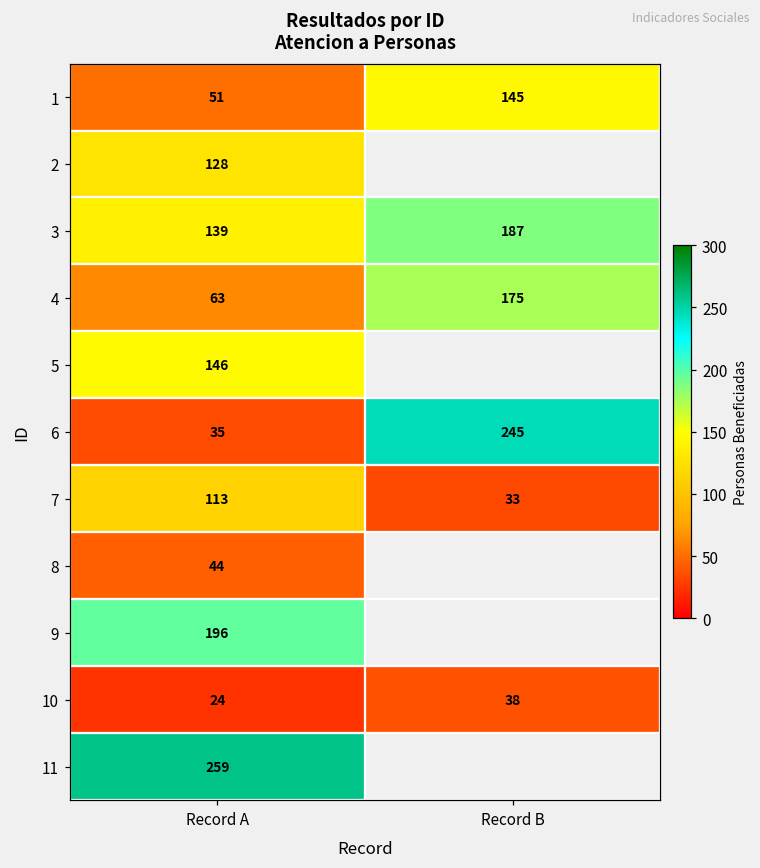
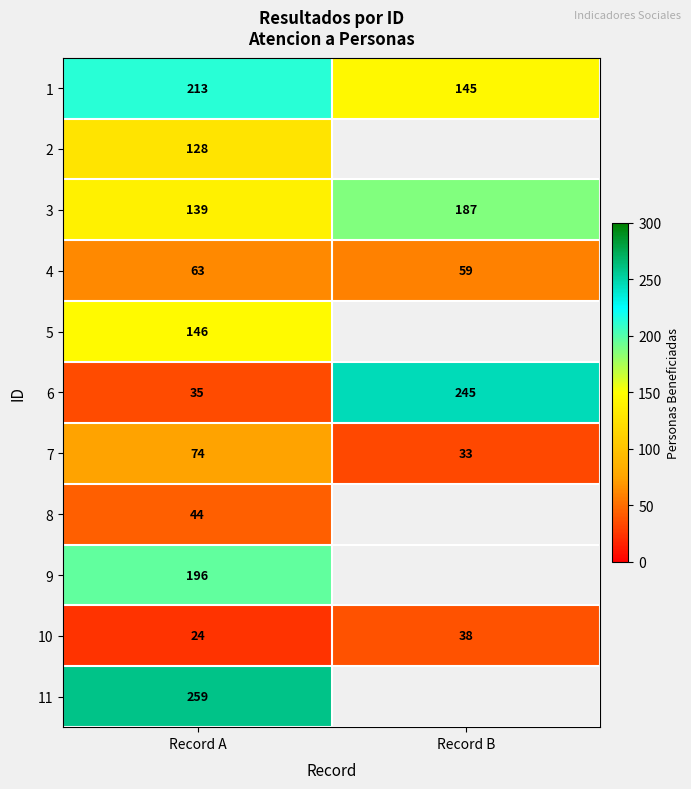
  {
    "1": {
-     "Record A": 51,
+     "Record A": 213,
      "Record B": 145
    },
    "2": {
      "Record A": 128
    },
    "3": {
      "Record A": 139,
      "Record B": 187
    },
    "4": {
      "Record A": 63,
-     "Record B": 175
+     "Record B": 59
    },
    "5": {
      "Record A": 146
    },
    "6": {
      "Record A": 35,
      "Record B": 245
    },
    "7": {
-     "Record A": 113,
+     "Record A": 74,
      "Record B": 33
    },
    "8": {
      "Record A": 44
    },
    "9": {
      "Record A": 196
    },
    "10": {
      "Record A": 24,
      "Record B": 38
    },
    "11": {
      "Record A": 259
    }
  }
